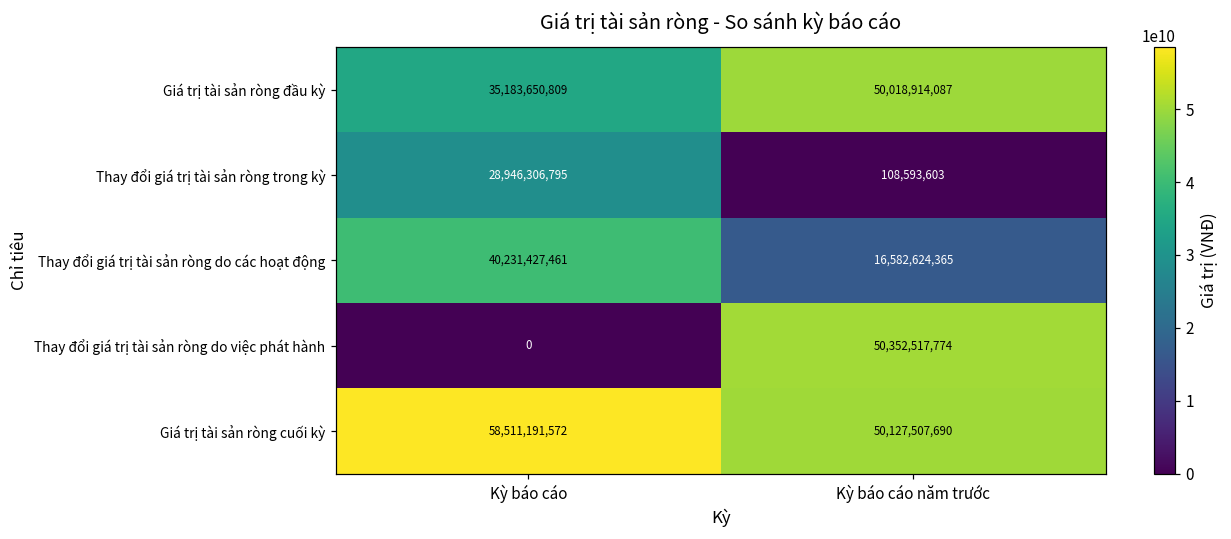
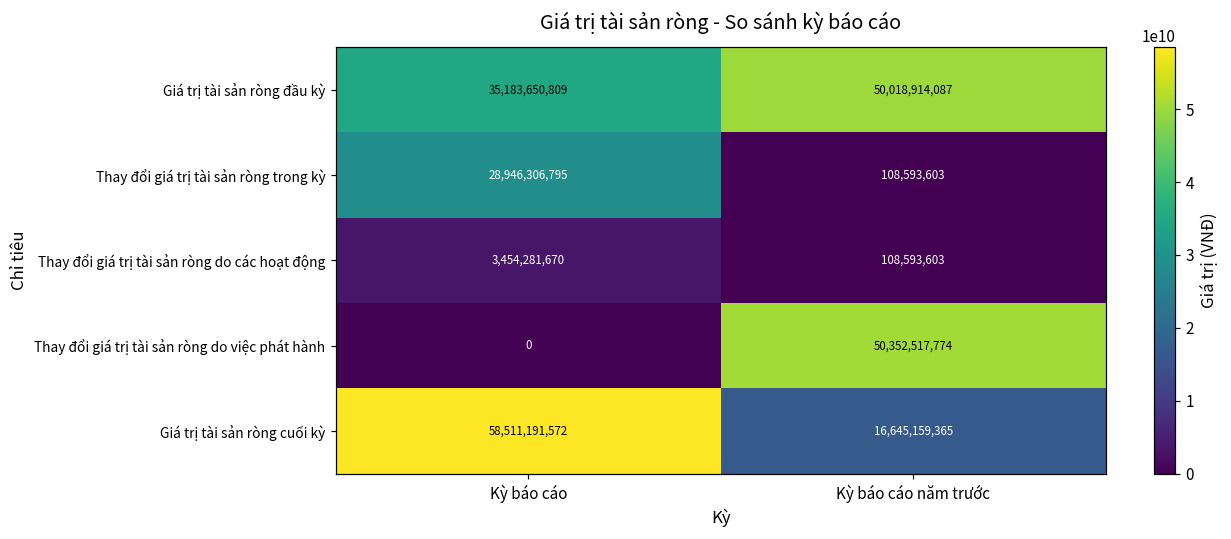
  {
    "Giá trị tài sản ròng đầu kỳ": {
      "Kỳ báo cáo": "35,183,650,809",
      "Kỳ báo cáo năm trước": "50,018,914,087"
    },
    "Thay đổi giá trị tài sản ròng trong kỳ": {
      "Kỳ báo cáo": "28,946,306,795",
      "Kỳ báo cáo năm trước": "108,593,603"
    },
    "Thay đổi giá trị tài sản ròng do các hoạt động": {
-     "Kỳ báo cáo": "40,231,427,461",
-     "Kỳ báo cáo năm trước": "16,582,624,365"
+     "Kỳ báo cáo": "3,454,281,670",
+     "Kỳ báo cáo năm trước": "108,593,603"
    },
    "Thay đổi giá trị tài sản ròng do việc phát hành": {
      "Kỳ báo cáo": "0",
      "Kỳ báo cáo năm trước": "50,352,517,774"
    },
    "Giá trị tài sản ròng cuối kỳ": {
      "Kỳ báo cáo": "58,511,191,572",
-     "Kỳ báo cáo năm trước": "50,127,507,690"
+     "Kỳ báo cáo năm trước": "16,645,159,365"
    }
  }
